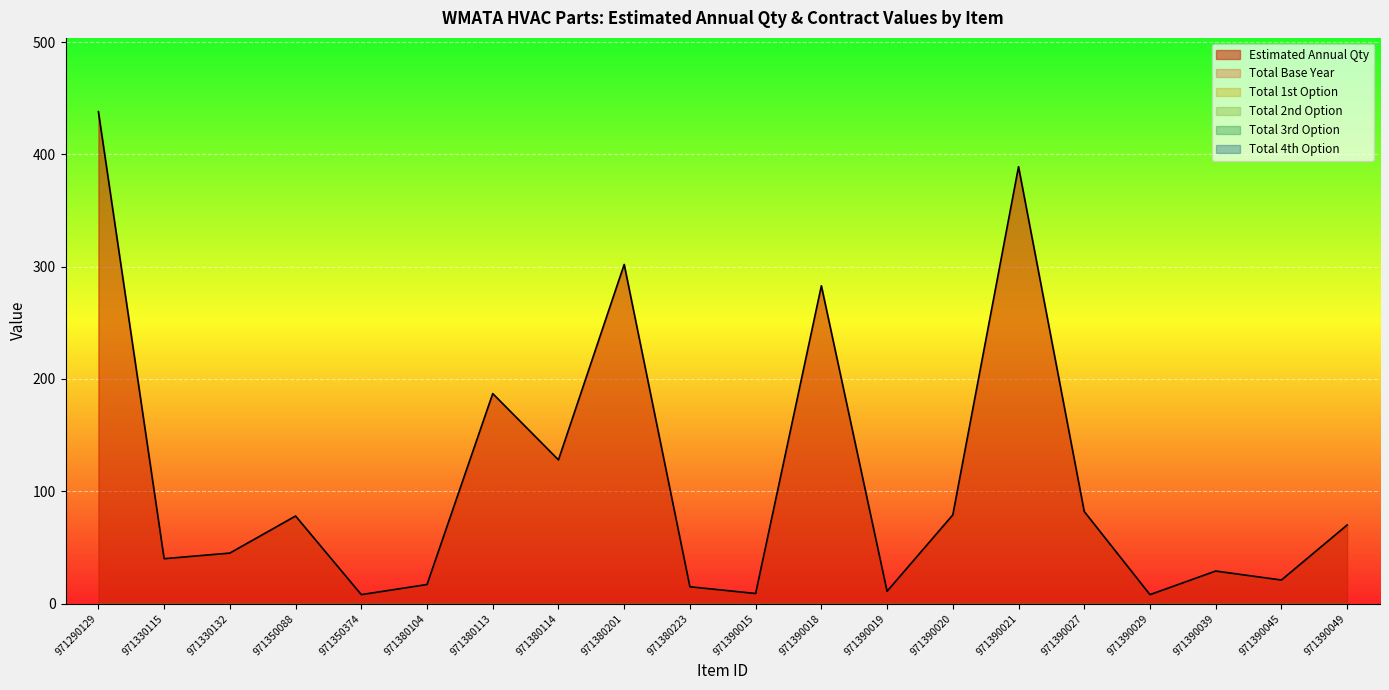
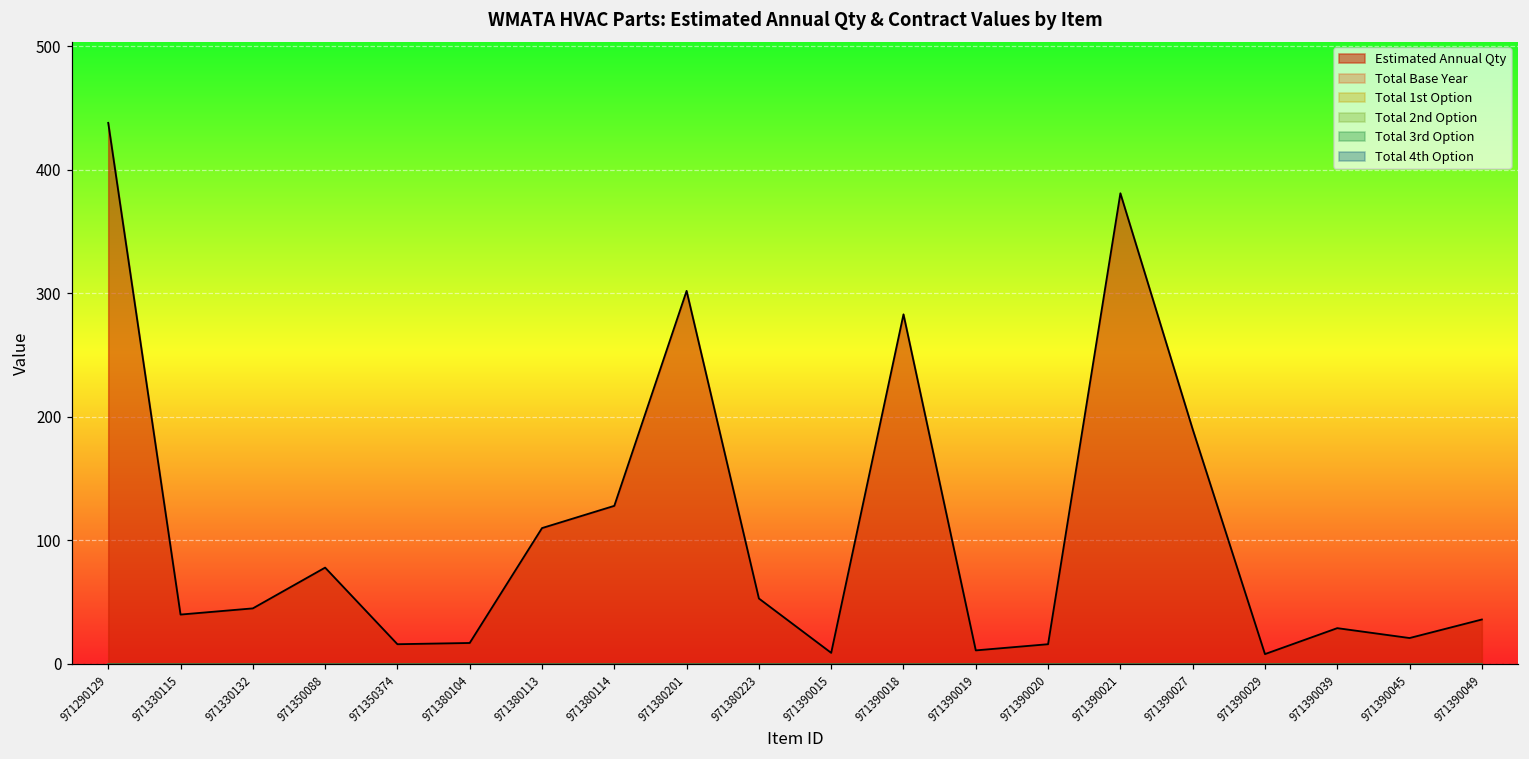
  {
    "Estimated Annual Qty": {
      "971290129": 438,
      "971330115": 40,
      "971330132": 45,
      "971350088": 78,
-     "971350374": 8,
+     "971350374": 16,
      "971380104": 17,
-     "971380113": 187,
+     "971380113": 110,
      "971380114": 128,
      "971380201": 302,
-     "971380223": 15,
+     "971380223": 53,
      "971390015": 9,
      "971390018": 283,
      "971390019": 11,
-     "971390020": 79,
-     "971390021": 389,
-     "971390027": 82,
+     "971390020": 16,
+     "971390021": 381,
+     "971390027": 190,
      "971390029": 8,
      "971390039": 29,
      "971390045": 21,
-     "971390049": 70
+     "971390049": 36
    },
    "Total 4th Option": {
      "971290129": 0,
      "971330115": 0,
      "971330132": 0,
      "971350088": 0,
      "971350374": 0,
      "971380104": 0,
      "971380113": 0,
      "971380114": 0,
      "971380201": 0,
      "971380223": 0,
      "971390015": 0,
      "971390018": 0,
      "971390019": 0,
      "971390020": 0,
      "971390021": 0,
      "971390027": 0,
      "971390029": 0,
      "971390039": 0,
      "971390045": 0,
      "971390049": 0
    }
  }
